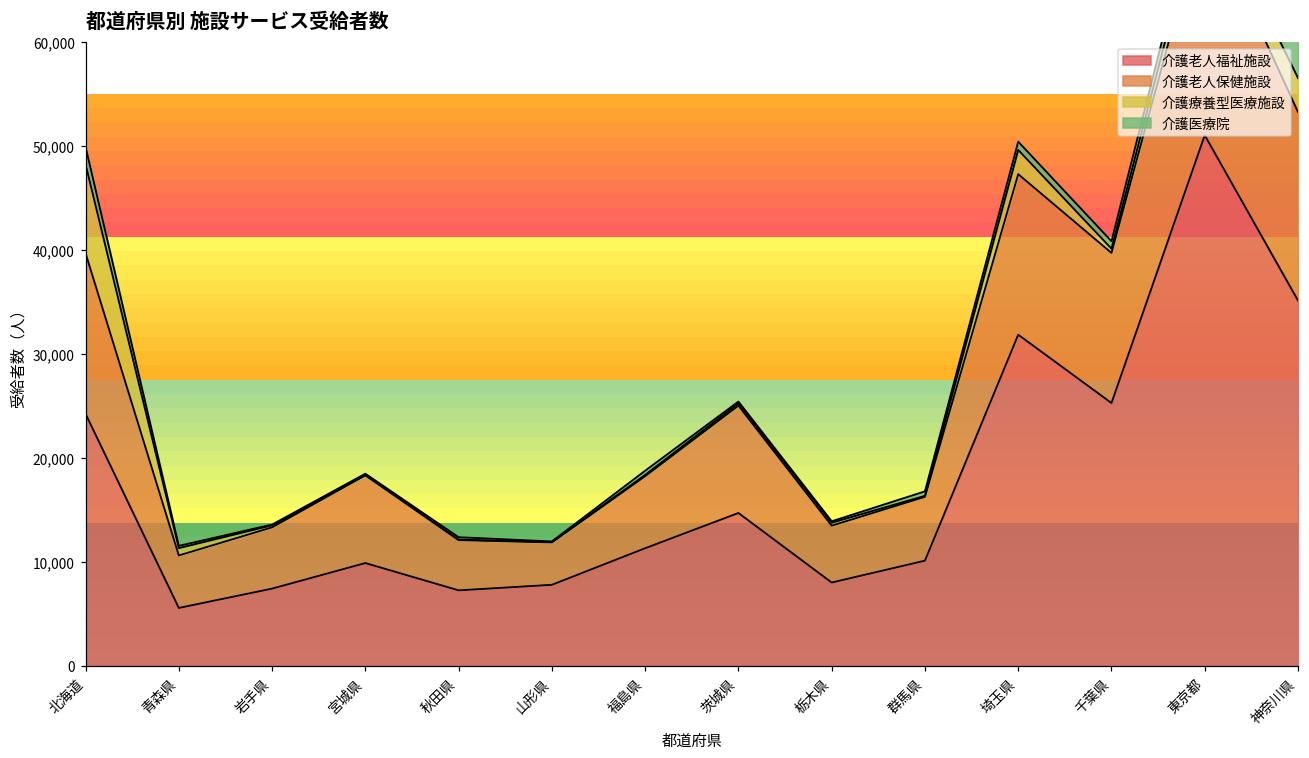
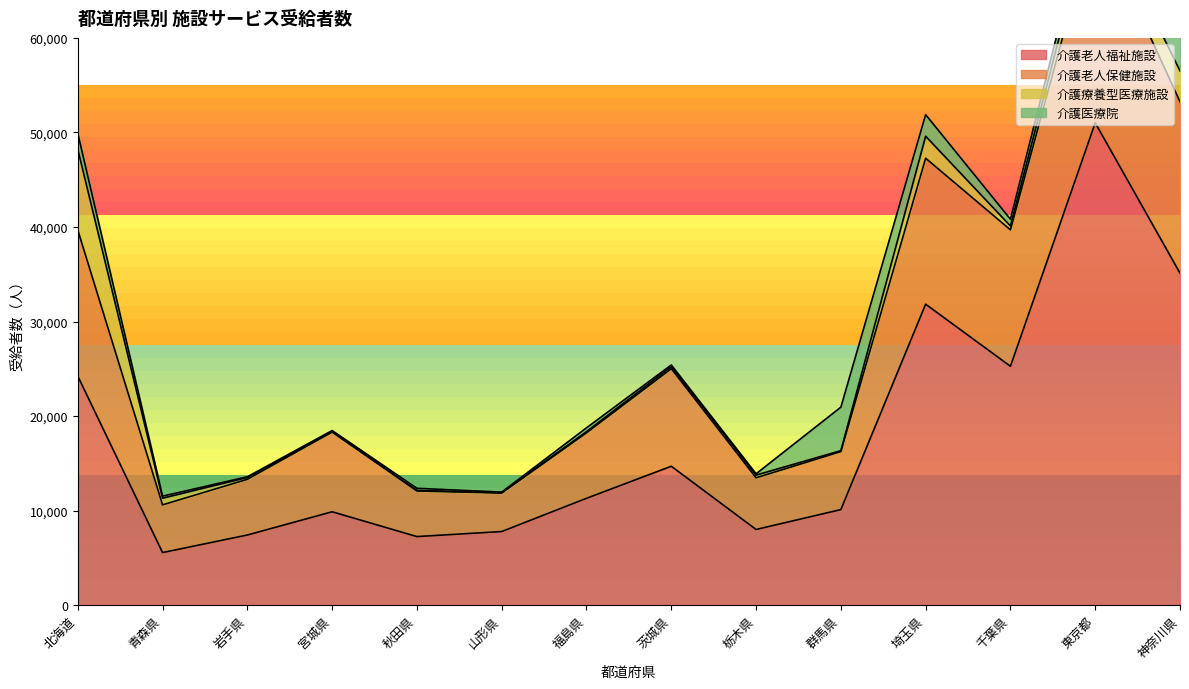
  {
    "介護療養型医療施設": {
      "北海道": "9,000",
      "埼玉県": "2,000",
      "千葉県": "0",
      "神奈川県": "3,000"
    },
    "介護医療院": {
      "北海道": "2,000",
      "福島県": "0",
-     "群馬県": "0",
-     "埼玉県": "1,000",
+     "群馬県": "5,000",
+     "埼玉県": "2,000",
      "千葉県": "1,000"
    }
  }
